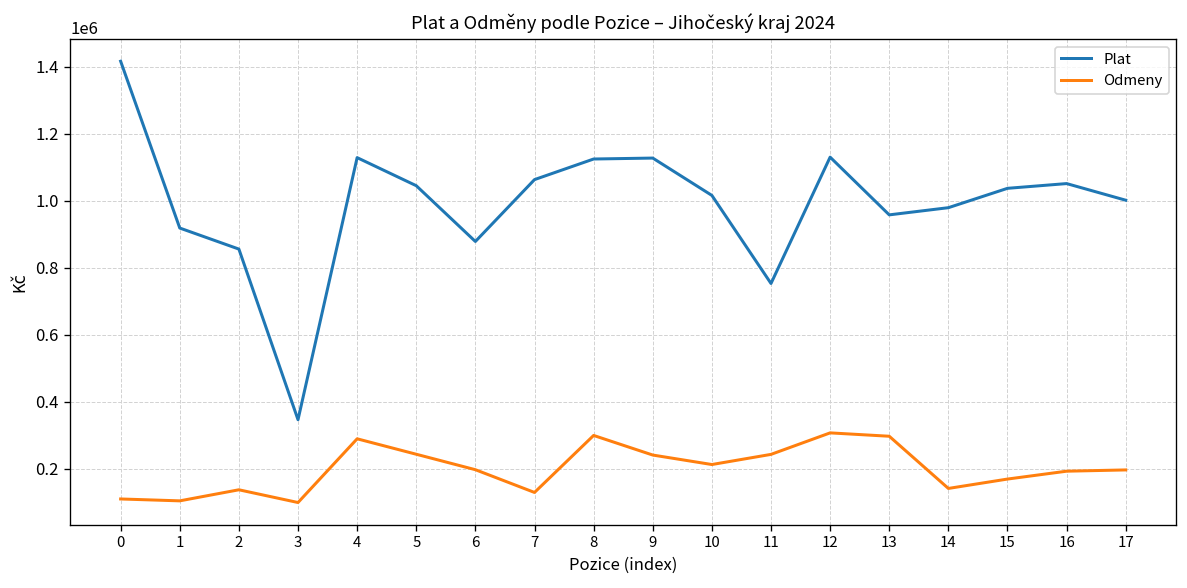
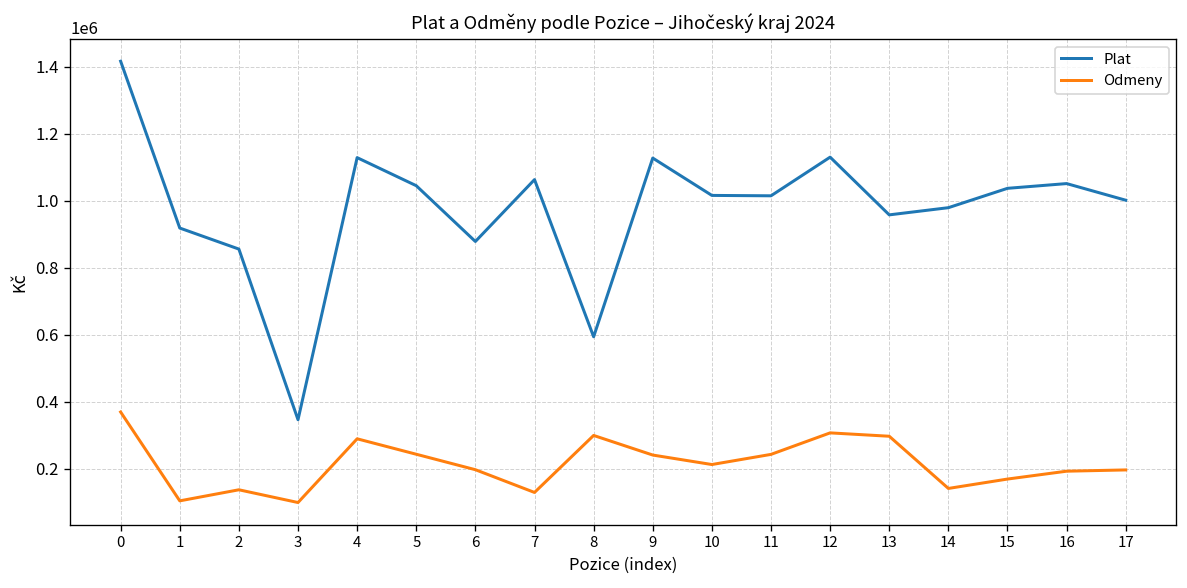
  {
    "Plat": {
      "0": 1420000,
      "1": 920000,
      "2": 860000,
      "3": 350000,
      "4": 1130000,
      "5": 1040000,
      "6": 880000,
      "7": 1060000,
-     "8": 1120000,
+     "8": 590000,
      "9": 1130000,
      "10": 1020000,
-     "11": 750000,
+     "11": 1010000,
      "12": 1130000,
      "13": 960000,
      "14": 980000,
      "15": 1040000,
      "16": 1050000,
      "17": 1000000
    },
    "Odmeny": {
-     "0": 110000,
+     "0": 370000,
      "1": 110000,
      "2": 140000,
      "3": 100000,
      "4": 290000,
      "5": 240000,
      "6": 200000,
      "7": 130000,
      "8": 300000,
      "9": 240000,
      "10": 210000,
      "11": 240000,
      "12": 310000,
      "13": 300000,
      "14": 140000,
      "15": 170000,
      "16": 190000,
      "17": 200000
    }
  }
